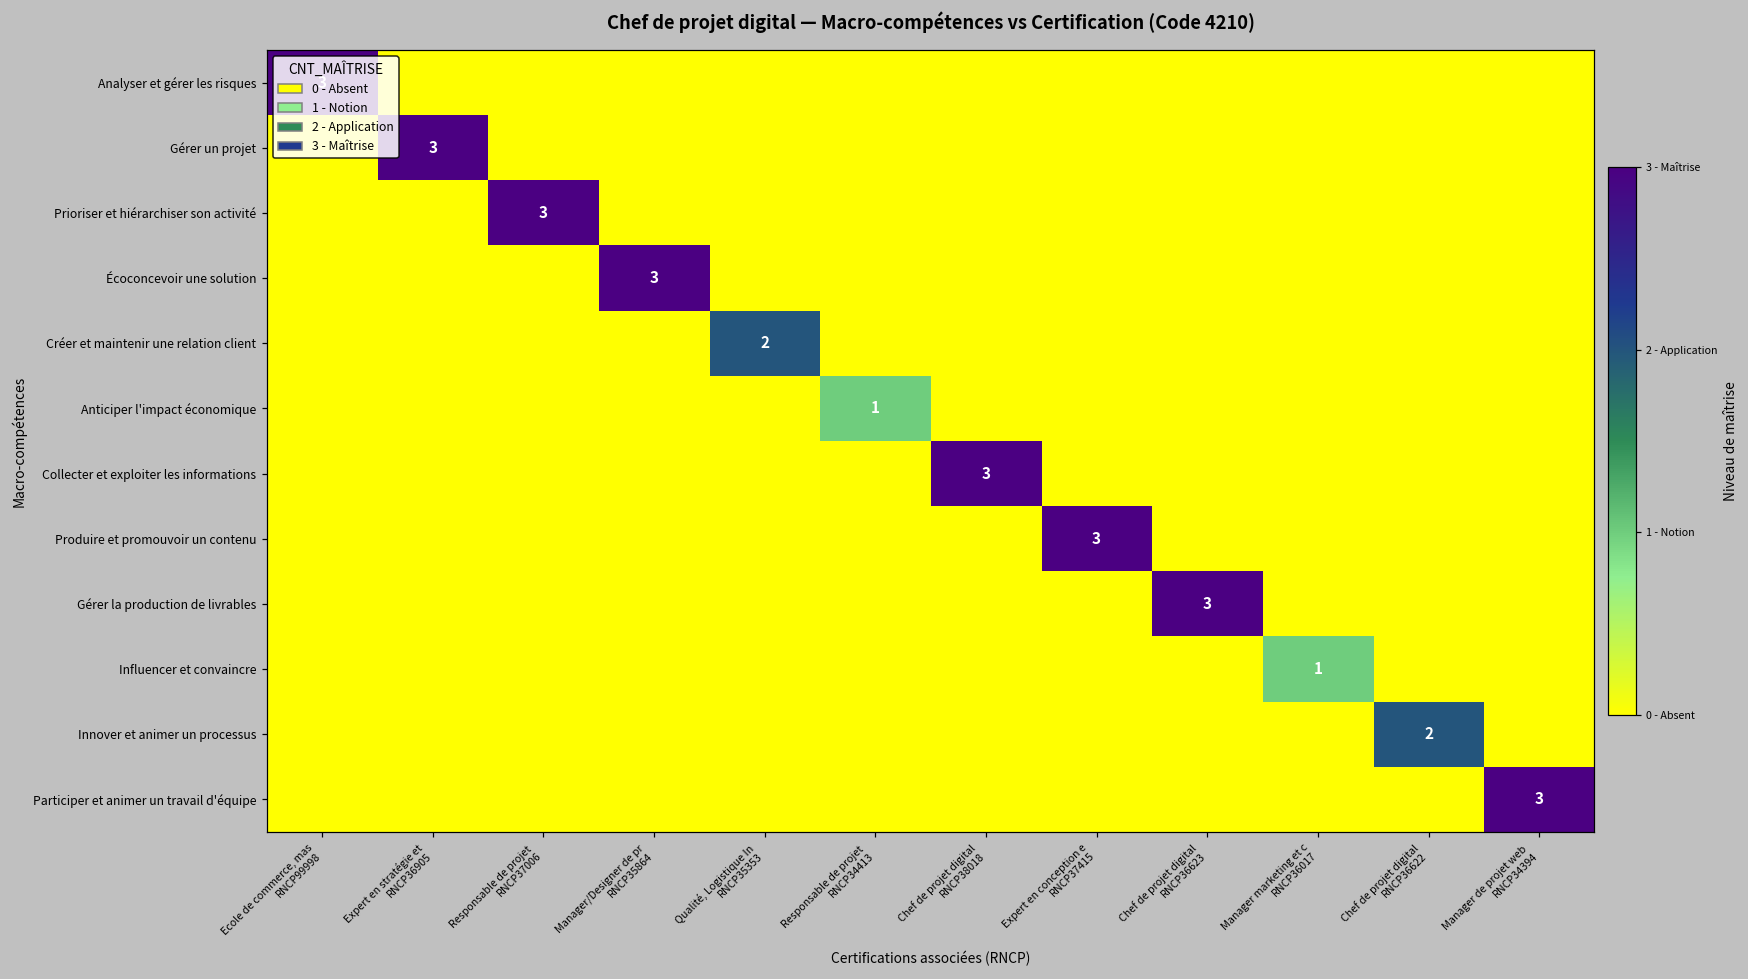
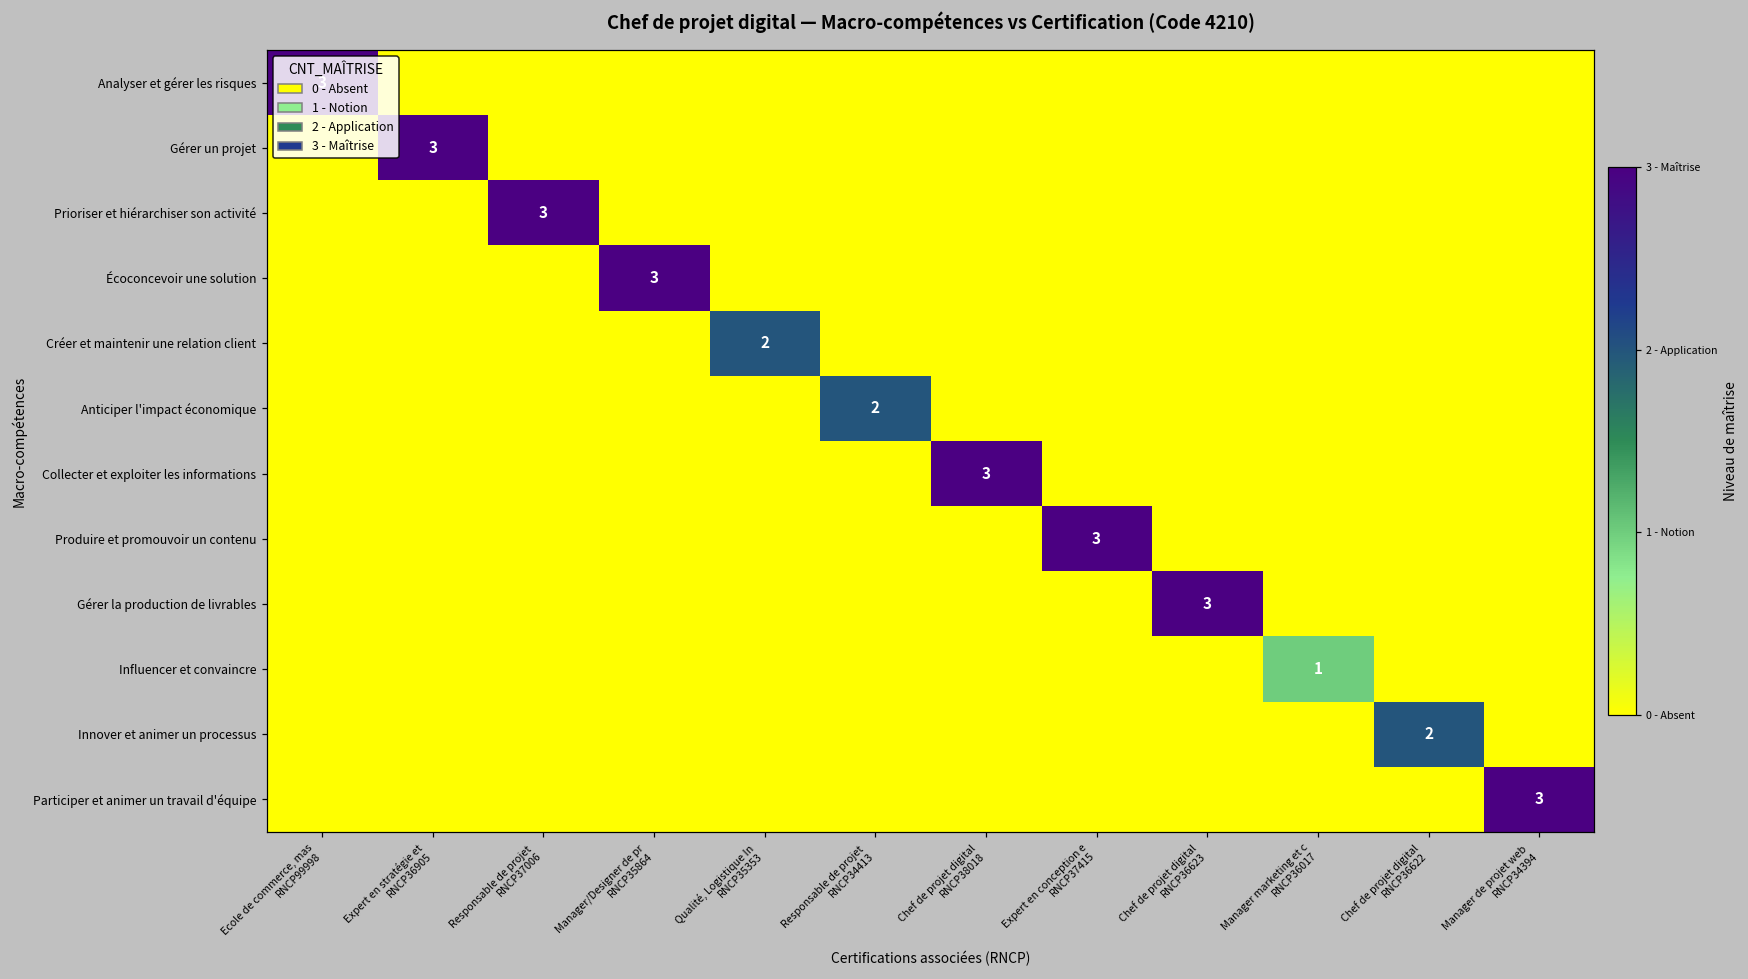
  {
    "Gérer un projet": {
      "Expert en stratégie et RNCP36905": 3
    },
    "Prioriser et hiérarchiser son activité": {
      "Responsable de projet RNCP37006": 3
    },
    "Écoconcevoir une solution": {
      "Manager/Designer de pr RNCP35864": 3
    },
    "Créer et maintenir une relation client": {
      "Qualité, Logistique In RNCP35353": 2
    },
    "Anticiper l'impact économique": {
-     "Responsable de projet RNCP34413": 1
+     "Responsable de projet RNCP34413": 2
    },
    "Collecter et exploiter les informations": {
      "Chef de projet digital RNCP38018": 3
    },
    "Produire et promouvoir un contenu": {
      "Expert en conception e RNCP37415": 3
    },
    "Gérer la production de livrables": {
      "Chef de projet digital RNCP36623": 3
    },
    "Influencer et convaincre": {
      "Manager marketing et c RNCP36017": 1
    },
    "Innover et animer un processus": {
      "Chef de projet digital RNCP36622": 2
    },
    "Participer et animer un travail d'équipe": {
      "Manager de projet web RNCP34394": 3
    }
  }
